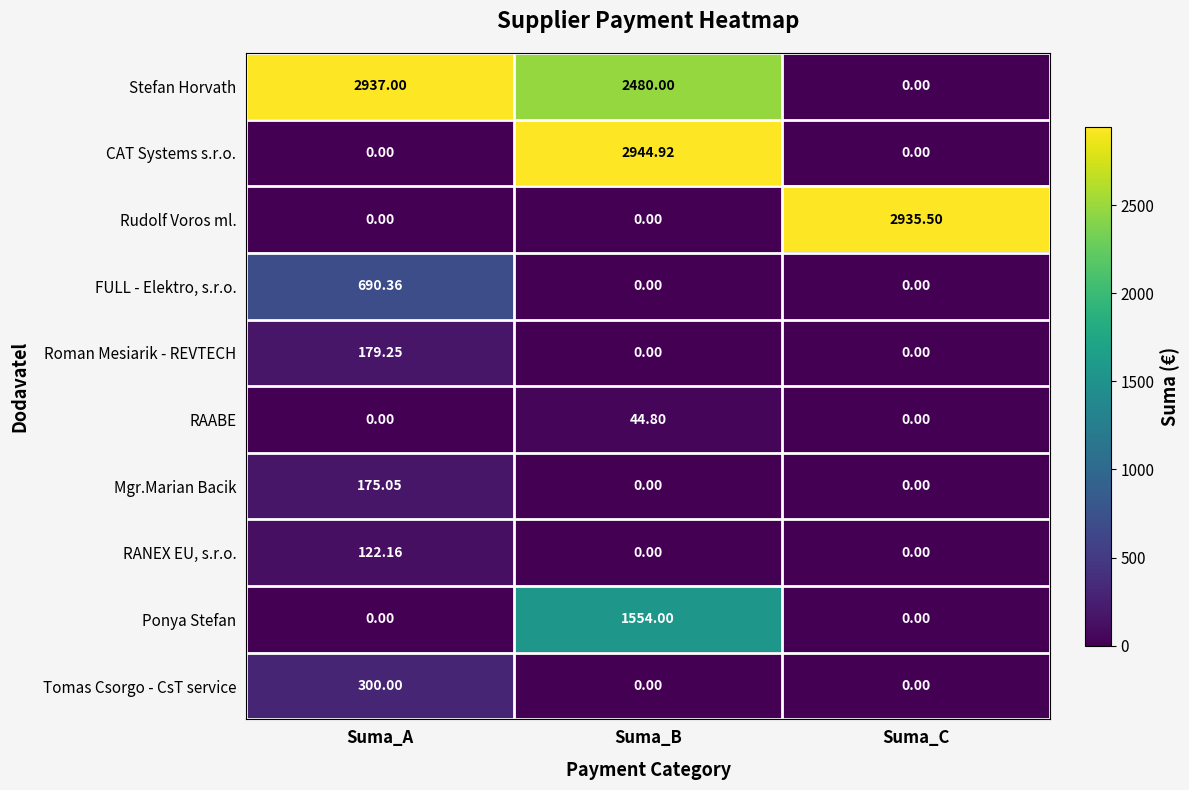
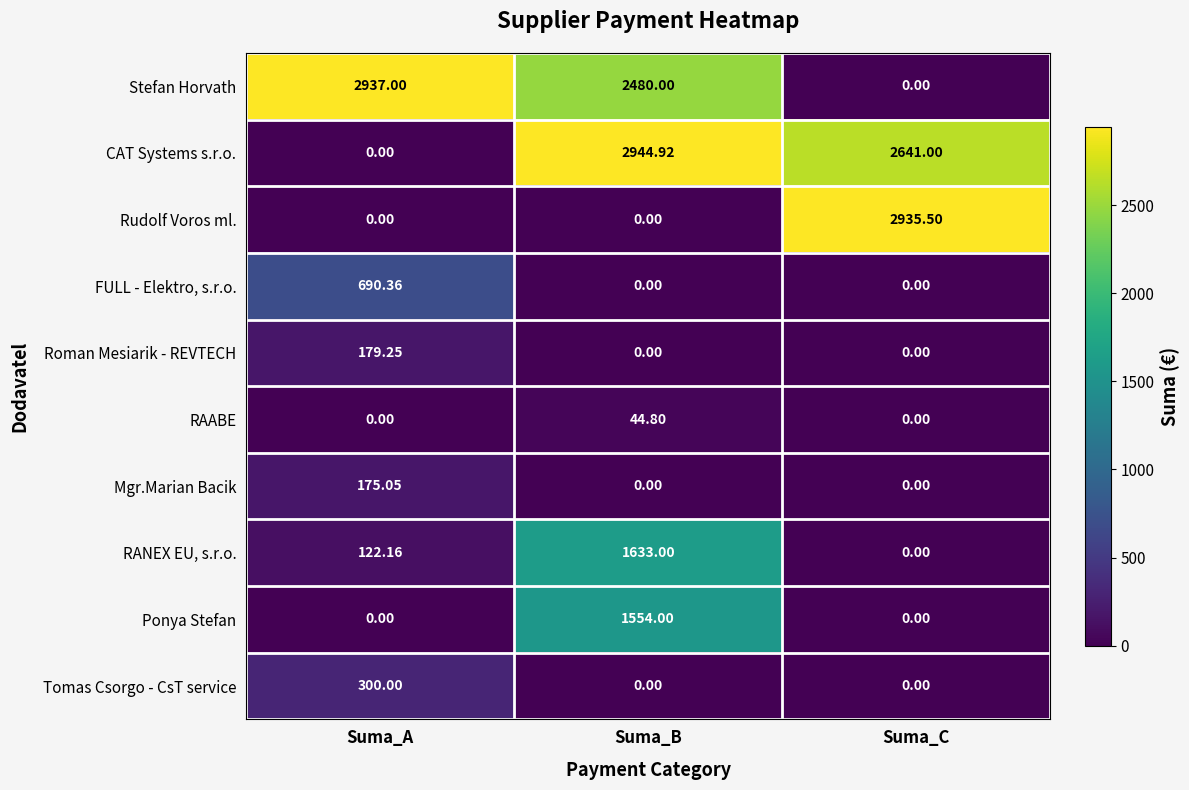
  {
    "Stefan Horvath": {
      "Suma_A": 2937.00,
      "Suma_B": 2480.00,
      "Suma_C": 0.00
    },
    "CAT Systems s.r.o.": {
      "Suma_A": 0.00,
      "Suma_B": 2944.92,
-     "Suma_C": 0.00
+     "Suma_C": 2641.00
    },
    "Rudolf Voros ml.": {
      "Suma_A": 0.00,
      "Suma_B": 0.00,
      "Suma_C": 2935.50
    },
    "FULL - Elektro, s.r.o.": {
      "Suma_A": 690.36,
      "Suma_B": 0.00,
      "Suma_C": 0.00
    },
    "Roman Mesiarik - REVTECH": {
      "Suma_A": 179.25,
      "Suma_B": 0.00,
      "Suma_C": 0.00
    },
    "RAABE": {
      "Suma_A": 0.00,
      "Suma_B": 44.80,
      "Suma_C": 0.00
    },
    "Mgr.Marian Bacik": {
      "Suma_A": 175.05,
      "Suma_B": 0.00,
      "Suma_C": 0.00
    },
    "RANEX EU, s.r.o.": {
      "Suma_A": 122.16,
-     "Suma_B": 0.00,
+     "Suma_B": 1633.00,
      "Suma_C": 0.00
    },
    "Ponya Stefan": {
      "Suma_A": 0.00,
      "Suma_B": 1554.00,
      "Suma_C": 0.00
    },
    "Tomas Csorgo - CsT service": {
      "Suma_A": 300.00,
      "Suma_B": 0.00,
      "Suma_C": 0.00
    }
  }
